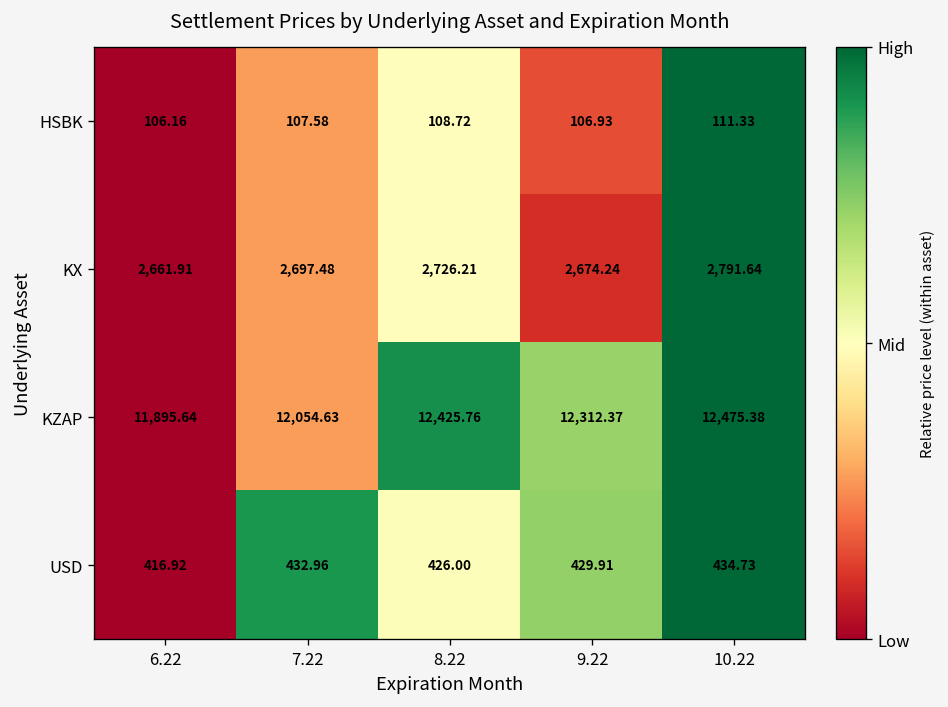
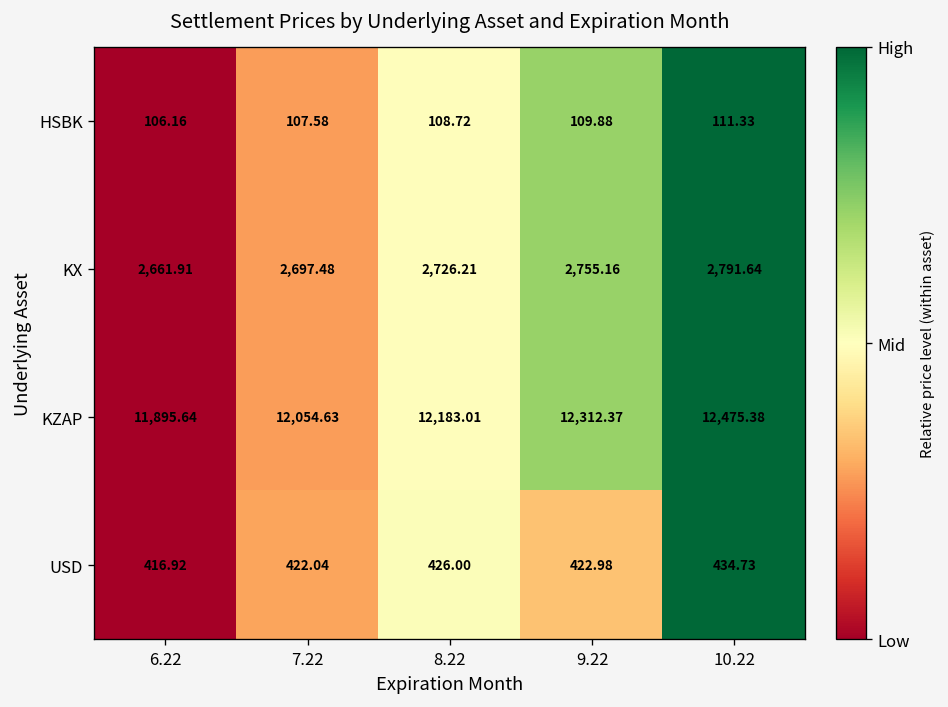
  {
    "HSBK": {
      "6.22": "106.16",
      "7.22": "107.58",
      "8.22": "108.72",
-     "9.22": "106.93",
+     "9.22": "109.88",
      "10.22": "111.33"
    },
    "KX": {
      "6.22": "2,661.91",
      "7.22": "2,697.48",
      "8.22": "2,726.21",
-     "9.22": "2,674.24",
+     "9.22": "2,755.16",
      "10.22": "2,791.64"
    },
    "KZAP": {
      "6.22": "11,895.64",
      "7.22": "12,054.63",
-     "8.22": "12,425.76",
+     "8.22": "12,183.01",
      "9.22": "12,312.37",
      "10.22": "12,475.38"
    },
    "USD": {
      "6.22": "416.92",
-     "7.22": "432.96",
+     "7.22": "422.04",
      "8.22": "426.00",
-     "9.22": "429.91",
+     "9.22": "422.98",
      "10.22": "434.73"
    }
  }
